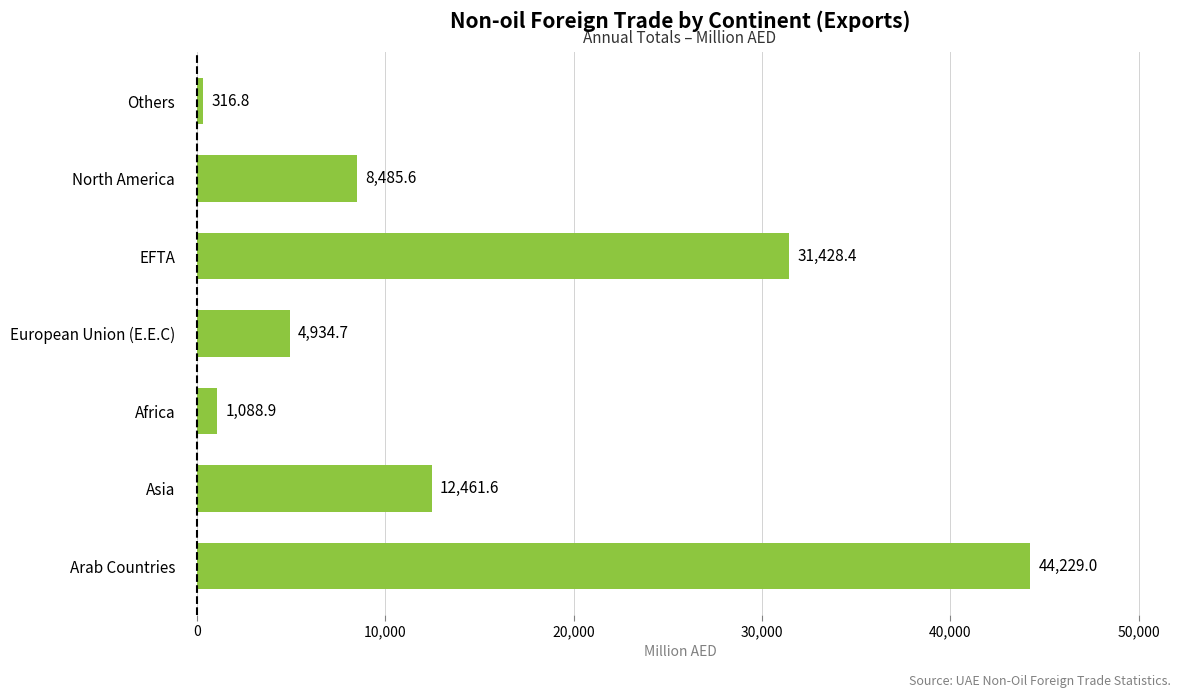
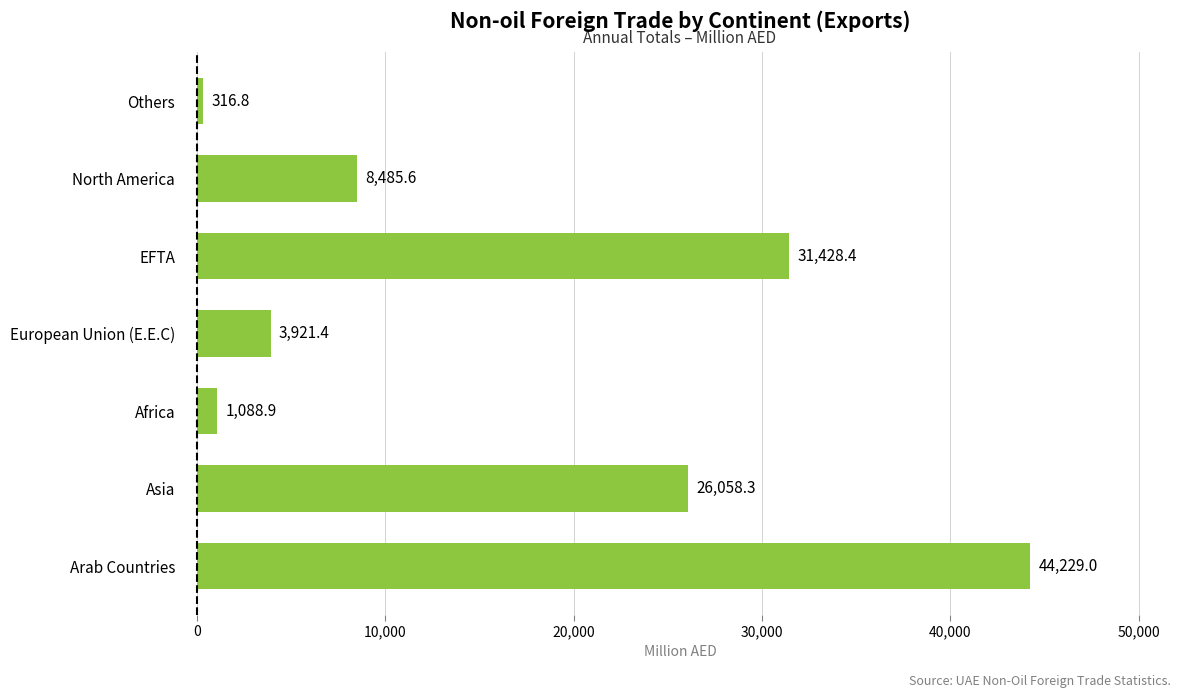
  {
    "Others": "316.8",
    "North America": "8,485.6",
    "EFTA": "31,428.4",
-   "European Union (E.E.C)": "4,934.7",
+   "European Union (E.E.C)": "3,921.4",
    "Africa": "1,088.9",
-   "Asia": "12,461.6",
+   "Asia": "26,058.3",
    "Arab Countries": "44,229.0"
  }
